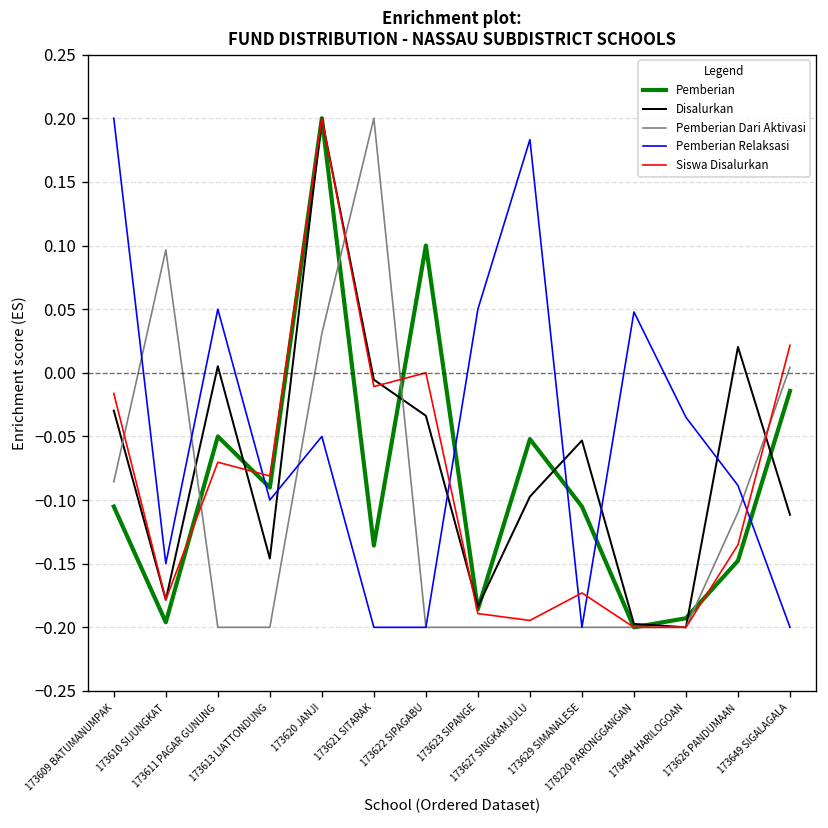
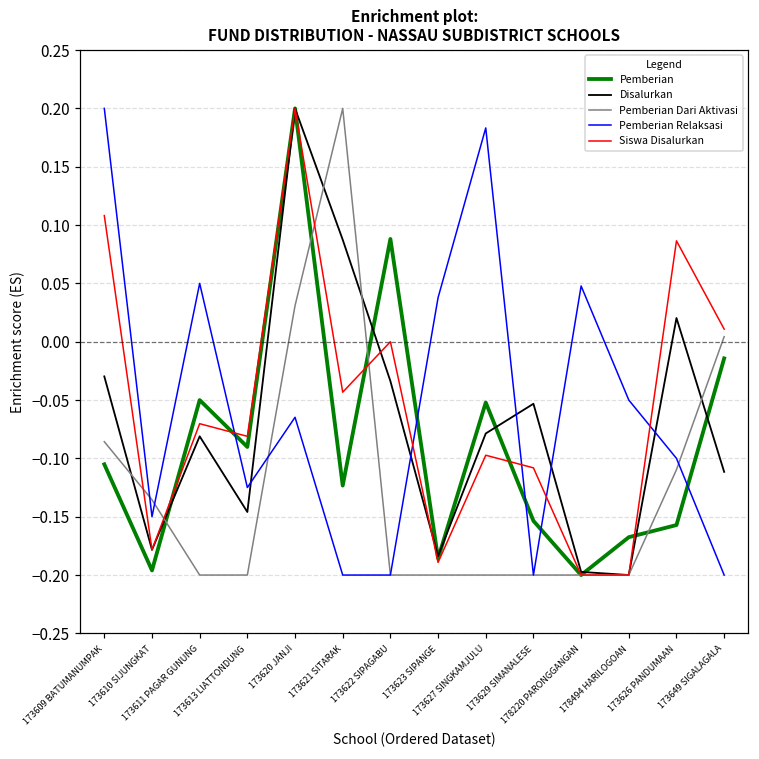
  {
    "Pemberian": {
      "173609 BATUMANUMPAK": -0.105,
      "173610 SIJUNGKAT": -0.196,
      "173611 PAGAR GUNUNG": -0.050,
      "173613 LIATTONDUNG": -0.090,
-     "173621 SITARAK": -0.136,
-     "173622 SIPAGABU": 0.100,
+     "173621 SITARAK": -0.123,
+     "173622 SIPAGABU": 0.088,
      "173627 SINGKAMJULU": -0.052,
-     "173629 SIMANALESE": -0.105,
-     "178494 HARILOGOAN": -0.193,
-     "173626 PANDUMAAN": -0.148,
+     "173629 SIMANALESE": -0.154,
+     "178494 HARILOGOAN": -0.168,
+     "173626 PANDUMAAN": -0.157,
      "173649 SIGALAGALA": -0.014
    },
    "Disalurkan": {
      "173609 BATUMANUMPAK": -0.030,
-     "173611 PAGAR GUNUNG": 0.005,
+     "173611 PAGAR GUNUNG": -0.081,
      "173613 LIATTONDUNG": -0.146,
-     "173621 SITARAK": -0.005,
+     "173621 SITARAK": 0.087,
      "173622 SIPAGABU": -0.034,
-     "173627 SINGKAMJULU": -0.097,
+     "173627 SINGKAMJULU": -0.079,
      "173629 SIMANALESE": -0.053,
      "178220 PARONGGANGAN": -0.197,
      "173626 PANDUMAAN": 0.020,
      "173649 SIGALAGALA": -0.112
    },
    "Pemberian Dari Aktivasi": {
      "173609 BATUMANUMPAK": -0.086,
-     "173610 SIJUNGKAT": 0.097,
+     "173610 SIJUNGKAT": -0.135,
      "173611 PAGAR GUNUNG": -0.200,
      "173613 LIATTONDUNG": -0.200,
      "173620 JANJI": 0.031,
      "173621 SITARAK": 0.200,
      "173623 SIPANGE": -0.200,
      "173627 SINGKAMJULU": -0.200,
      "173626 PANDUMAAN": -0.110,
      "173649 SIGALAGALA": 0.004
    },
    "Pemberian Relaksasi": {
      "173609 BATUMANUMPAK": 0.200,
      "173610 SIJUNGKAT": -0.150,
      "173611 PAGAR GUNUNG": 0.050,
-     "173613 LIATTONDUNG": -0.100,
-     "173620 JANJI": -0.050,
+     "173613 LIATTONDUNG": -0.125,
+     "173620 JANJI": -0.065,
      "173621 SITARAK": -0.200,
-     "173623 SIPANGE": 0.050,
+     "173623 SIPANGE": 0.038,
      "173627 SINGKAMJULU": 0.183,
      "178220 PARONGGANGAN": 0.048,
-     "178494 HARILOGOAN": -0.035,
-     "173626 PANDUMAAN": -0.089,
+     "178494 HARILOGOAN": -0.050,
+     "173626 PANDUMAAN": -0.100,
      "173649 SIGALAGALA": -0.200
    },
    "Siswa Disalurkan": {
-     "173609 BATUMANUMPAK": -0.016,
+     "173609 BATUMANUMPAK": 0.108,
      "173611 PAGAR GUNUNG": -0.070,
      "173613 LIATTONDUNG": -0.081,
-     "173621 SITARAK": -0.011,
+     "173621 SITARAK": -0.043,
      "173622 SIPAGABU": 0.000,
      "173623 SIPANGE": -0.189,
-     "173627 SINGKAMJULU": -0.195,
-     "173629 SIMANALESE": -0.173,
-     "173626 PANDUMAAN": -0.135,
-     "173649 SIGALAGALA": 0.022
+     "173627 SINGKAMJULU": -0.097,
+     "173629 SIMANALESE": -0.108,
+     "173626 PANDUMAAN": 0.086,
+     "173649 SIGALAGALA": 0.011
    }
  }
